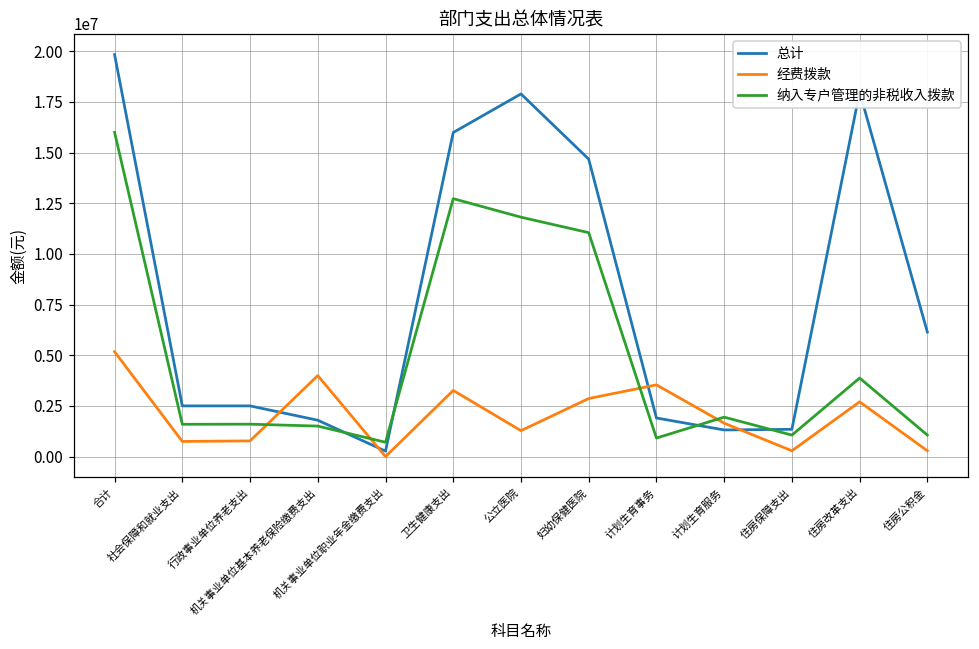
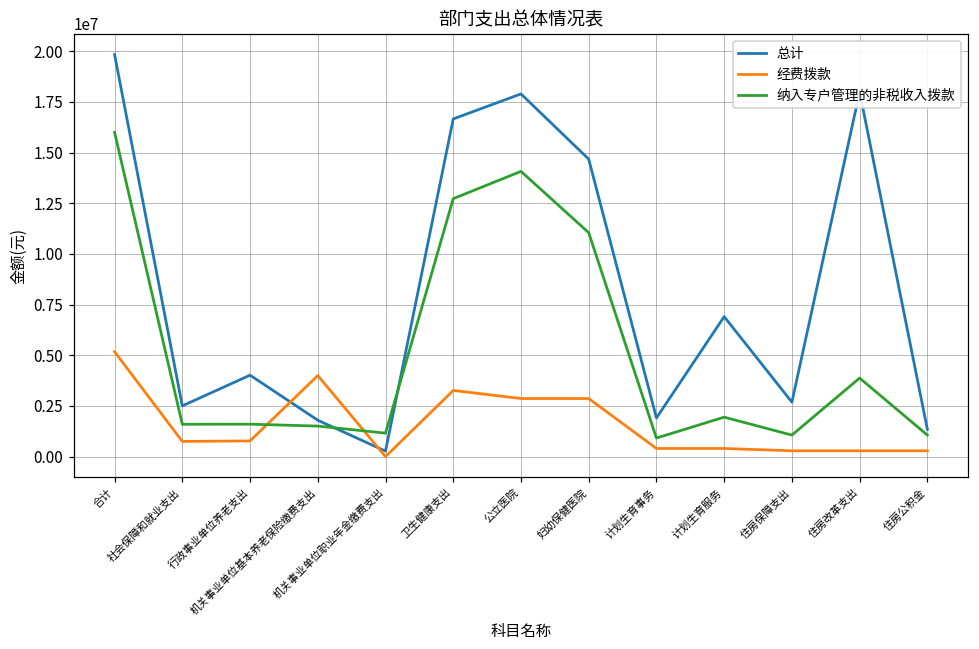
  {
    "总计": {
      "合计": 19800000,
      "社会保障和就业支出": 2500000,
-     "行政事业单位养老支出": 2500000,
+     "行政事业单位养老支出": 4000000,
      "机关事业单位基本养老保险缴费支出": 1800000,
      "机关事业单位职业年金缴费支出": 300000,
-     "卫生健康支出": 16000000,
+     "卫生健康支出": 16700000,
      "公立医院": 17900000,
      "妇幼保健医院": 14700000,
      "计划生育事务": 1900000,
-     "计划生育服务": 1300000,
-     "住房保障支出": 1300000,
-     "住房公积金": 6100000
+     "计划生育服务": 6900000,
+     "住房保障支出": 2700000,
+     "住房公积金": 1300000
    },
    "经费拨款": {
      "合计": 5200000,
      "社会保障和就业支出": 700000,
      "行政事业单位养老支出": 800000,
      "机关事业单位基本养老保险缴费支出": 4000000,
      "机关事业单位职业年金缴费支出": 0,
      "卫生健康支出": 3300000,
-     "公立医院": 1300000,
+     "公立医院": 2900000,
      "妇幼保健医院": 2900000,
-     "计划生育事务": 3500000,
-     "计划生育服务": 1600000,
+     "计划生育事务": 400000,
+     "计划生育服务": 400000,
      "住房保障支出": 300000,
-     "住房改革支出": 2700000,
+     "住房改革支出": 300000,
      "住房公积金": 300000
    },
    "纳入专户管理的非税收入拨款": {
      "合计": 16000000,
      "社会保障和就业支出": 1600000,
      "行政事业单位养老支出": 1600000,
      "机关事业单位基本养老保险缴费支出": 1500000,
-     "机关事业单位职业年金缴费支出": 700000,
+     "机关事业单位职业年金缴费支出": 1200000,
      "卫生健康支出": 12700000,
-     "公立医院": 11800000,
+     "公立医院": 14100000,
      "妇幼保健医院": 11000000,
      "计划生育事务": 900000,
      "计划生育服务": 1900000,
      "住房保障支出": 1100000,
      "住房改革支出": 3900000,
      "住房公积金": 1100000
    }
  }
